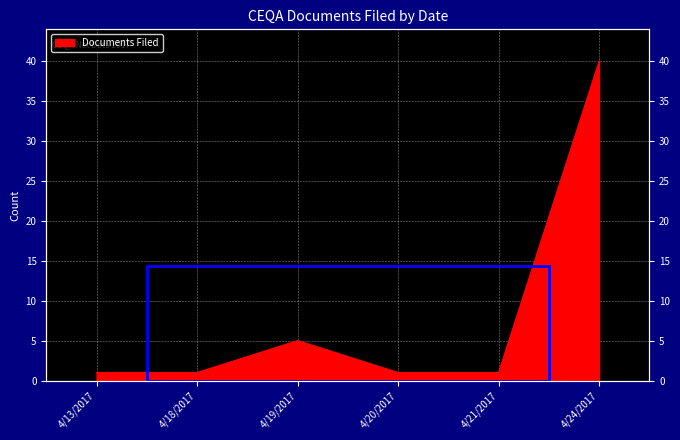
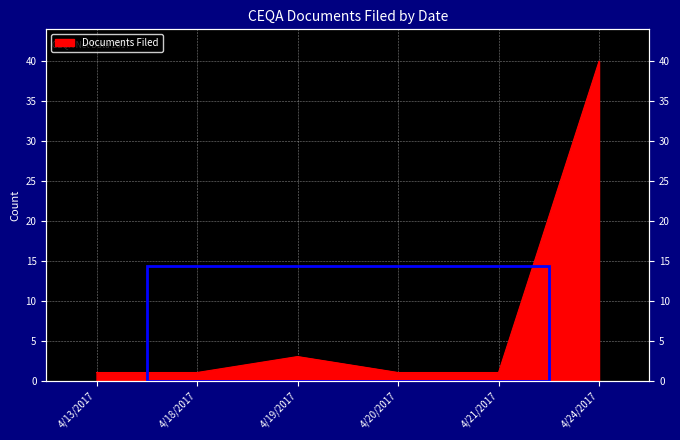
  {
    "4/13/2017": 1,
    "4/18/2017": 1,
-   "4/19/2017": 5,
+   "4/19/2017": 3,
    "4/20/2017": 1,
    "4/21/2017": 1,
    "4/24/2017": 40
  }
